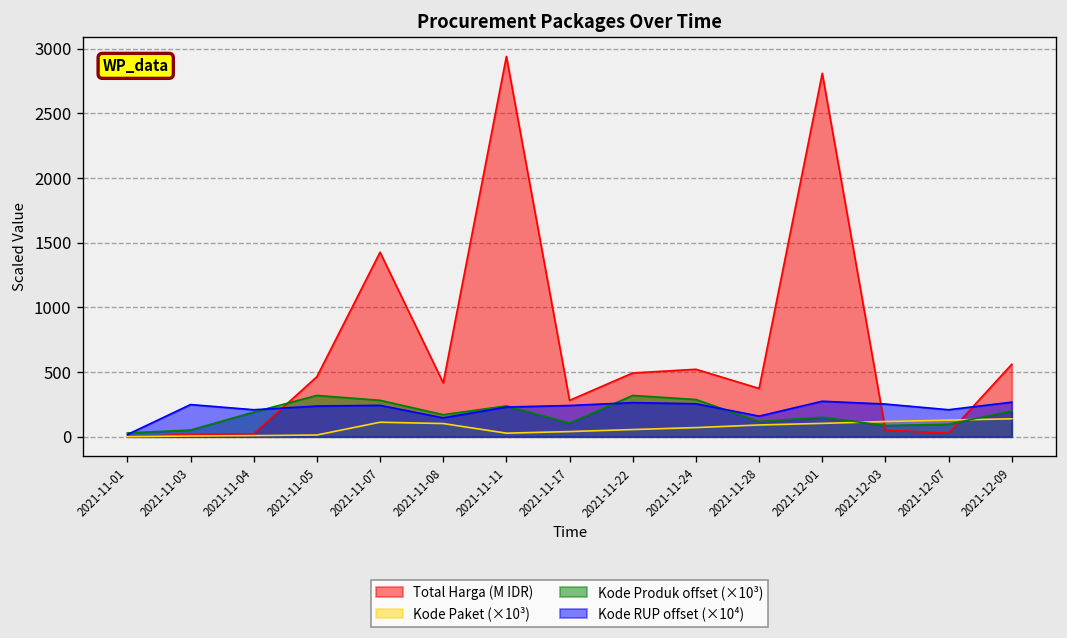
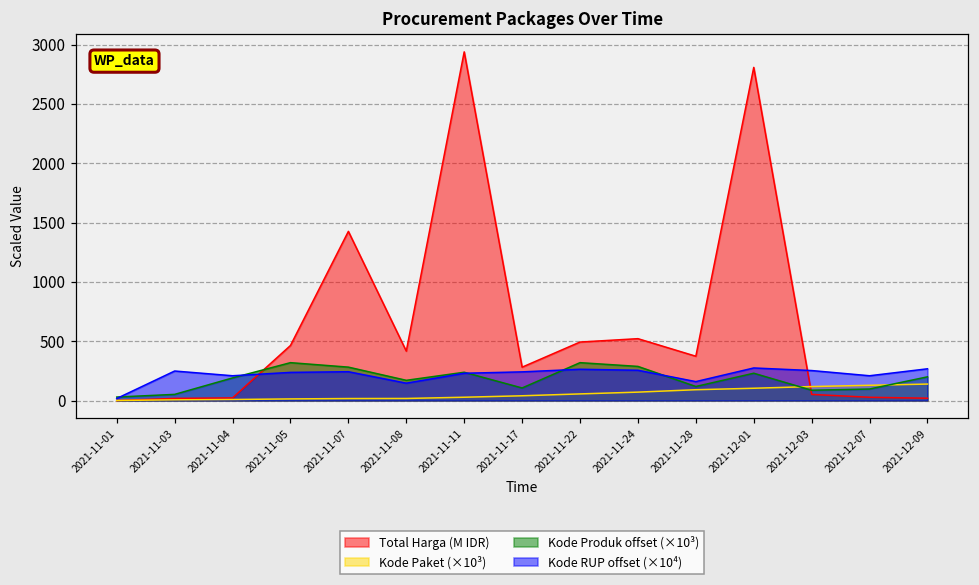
  {
    "Total Harga (M IDR)": {
      "2021-11-05": 460,
      "2021-11-07": 1430,
      "2021-11-08": 420,
      "2021-11-11": 2940,
      "2021-11-17": 280,
      "2021-11-22": 490,
      "2021-11-24": 520,
      "2021-11-28": 370,
      "2021-12-01": 2810,
      "2021-12-03": 50,
      "2021-12-07": 30,
-     "2021-12-09": 560
+     "2021-12-09": 20
    },
    "Kode Paket (×10³)": {
      "2021-11-05": 10,
-     "2021-11-07": 110,
-     "2021-11-08": 100,
+     "2021-11-07": 20,
+     "2021-11-08": 20,
      "2021-11-11": 30,
      "2021-11-17": 40,
      "2021-11-22": 60,
      "2021-11-24": 70,
      "2021-11-28": 90,
      "2021-12-01": 100,
      "2021-12-03": 120,
      "2021-12-07": 130,
      "2021-12-09": 140
    },
    "Kode Produk offset (×10³)": {
      "2021-11-03": 50,
      "2021-11-05": 320,
      "2021-11-07": 280,
      "2021-11-08": 170,
      "2021-11-17": 110,
      "2021-11-22": 320,
      "2021-11-24": 290,
      "2021-11-28": 120,
-     "2021-12-01": 150,
+     "2021-12-01": 230,
      "2021-12-03": 90,
      "2021-12-07": 100,
      "2021-12-09": 200
    },
    "Kode RUP offset (×10⁴)": {
      "2021-11-03": 250,
      "2021-11-05": 240,
      "2021-11-07": 240,
      "2021-11-08": 150,
      "2021-11-17": 240,
      "2021-11-22": 260,
      "2021-11-24": 260,
      "2021-11-28": 160,
      "2021-12-01": 270,
      "2021-12-03": 250,
      "2021-12-07": 210,
      "2021-12-09": 270
    }
  }
